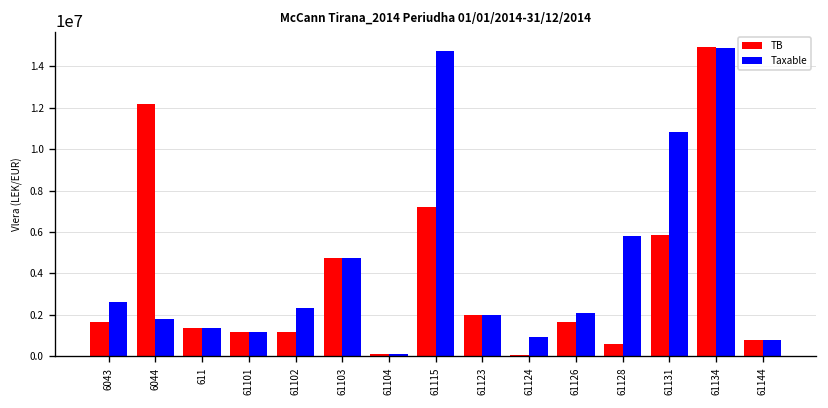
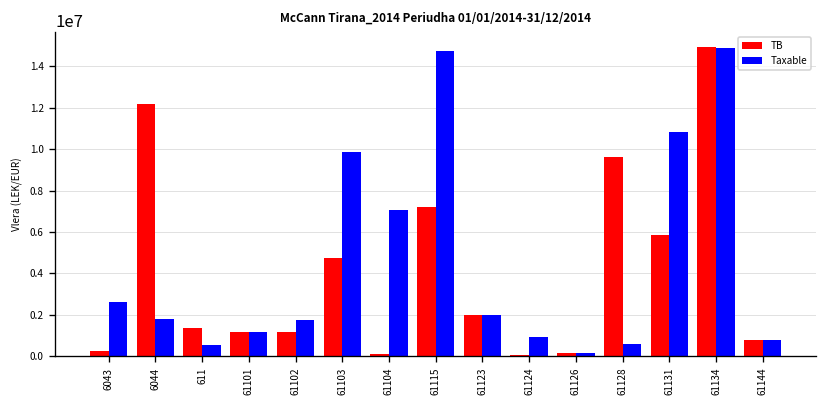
  {
    "TB": {
-     "6043": 1700000,
+     "6043": 300000,
      "6044": 12200000,
      "611": 1400000,
      "61101": 1100000,
      "61102": 1200000,
      "61103": 4700000,
      "61115": 7200000,
      "61123": 2000000,
-     "61126": 1600000,
-     "61128": 600000,
+     "61126": 200000,
+     "61128": 9600000,
      "61131": 5900000,
      "61134": 14900000,
      "61144": 800000
    },
    "Taxable": {
      "6043": 2600000,
      "6044": 1800000,
-     "611": 1400000,
+     "611": 500000,
      "61101": 1100000,
-     "61102": 2300000,
-     "61103": 4700000,
-     "61104": 100000,
+     "61102": 1700000,
+     "61103": 9800000,
+     "61104": 7100000,
      "61115": 14700000,
      "61123": 2000000,
      "61124": 900000,
-     "61126": 2100000,
-     "61128": 5800000,
+     "61126": 200000,
+     "61128": 600000,
      "61131": 10800000,
      "61134": 14900000,
      "61144": 800000
    }
  }
